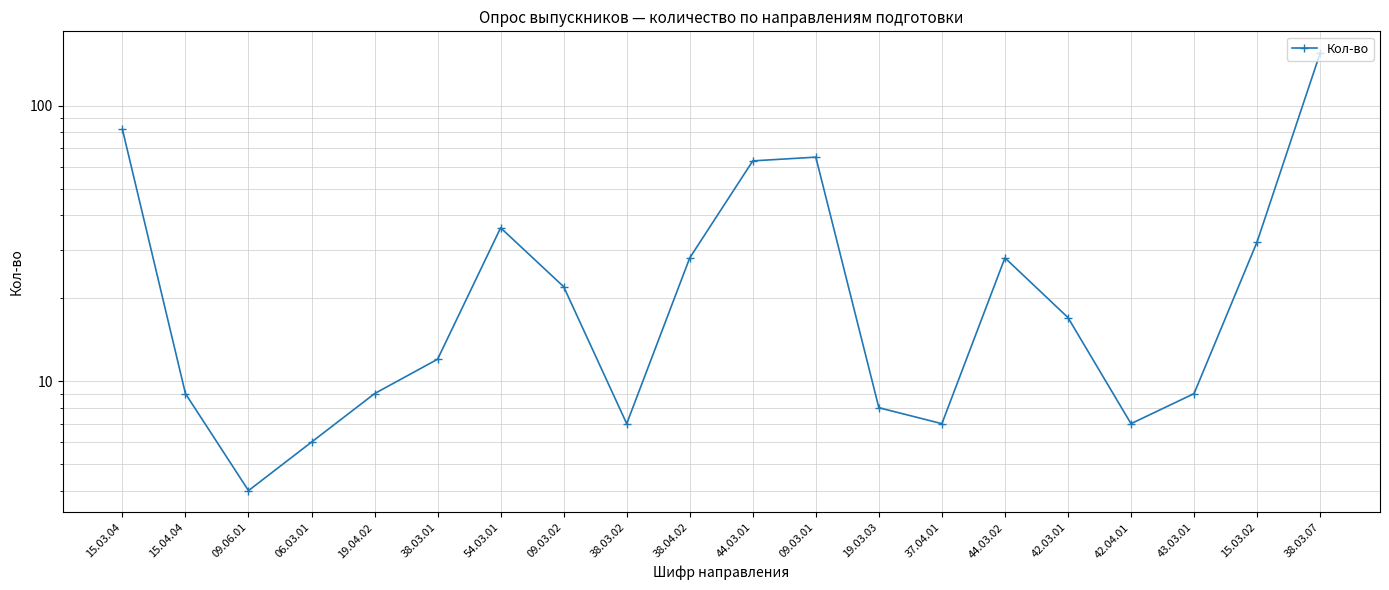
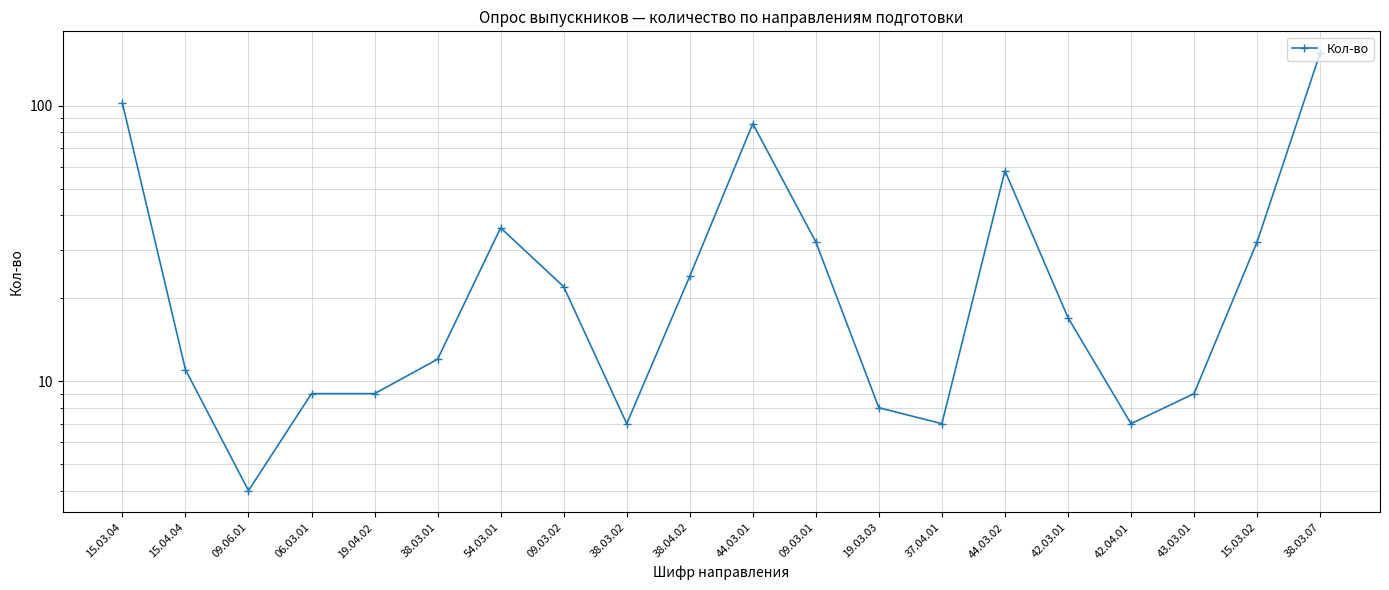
  {
-   "15.03.04": 82,
-   "15.04.04": 9,
+   "15.03.04": 102,
+   "15.04.04": 11,
    "09.06.01": 4,
-   "06.03.01": 6,
+   "06.03.01": 9,
    "19.04.02": 9,
    "38.03.01": 12,
    "54.03.01": 36,
    "09.03.02": 22,
    "38.03.02": 7,
-   "38.04.02": 28,
-   "44.03.01": 63,
-   "09.03.01": 65,
+   "38.04.02": 24,
+   "44.03.01": 86,
+   "09.03.01": 32,
    "19.03.03": 8,
    "37.04.01": 7,
-   "44.03.02": 28,
+   "44.03.02": 58,
    "42.03.01": 17,
    "42.04.01": 7,
    "43.03.01": 9,
    "15.03.02": 32
  }
